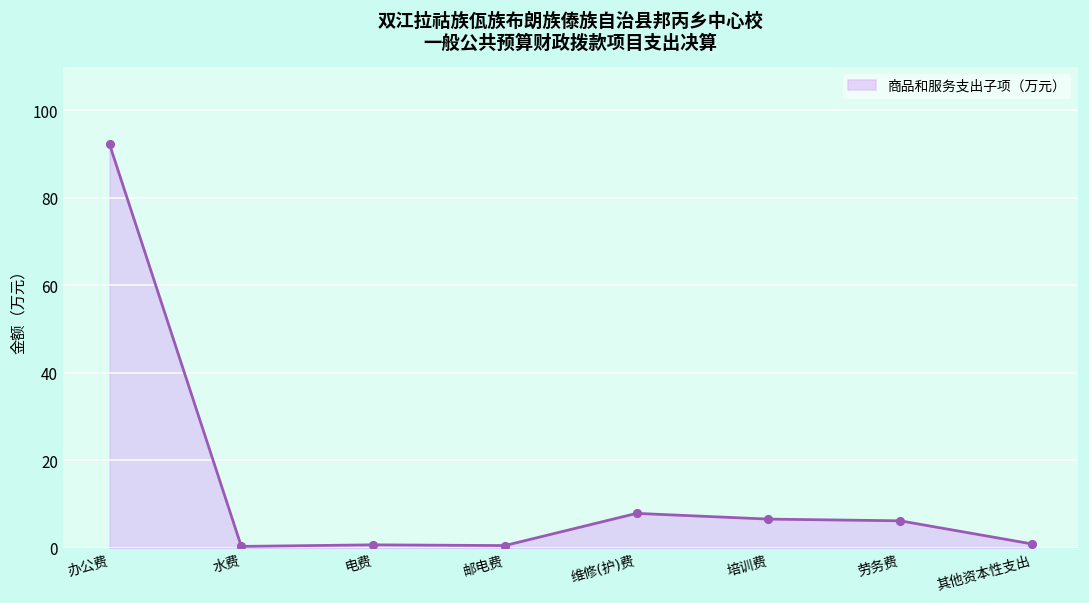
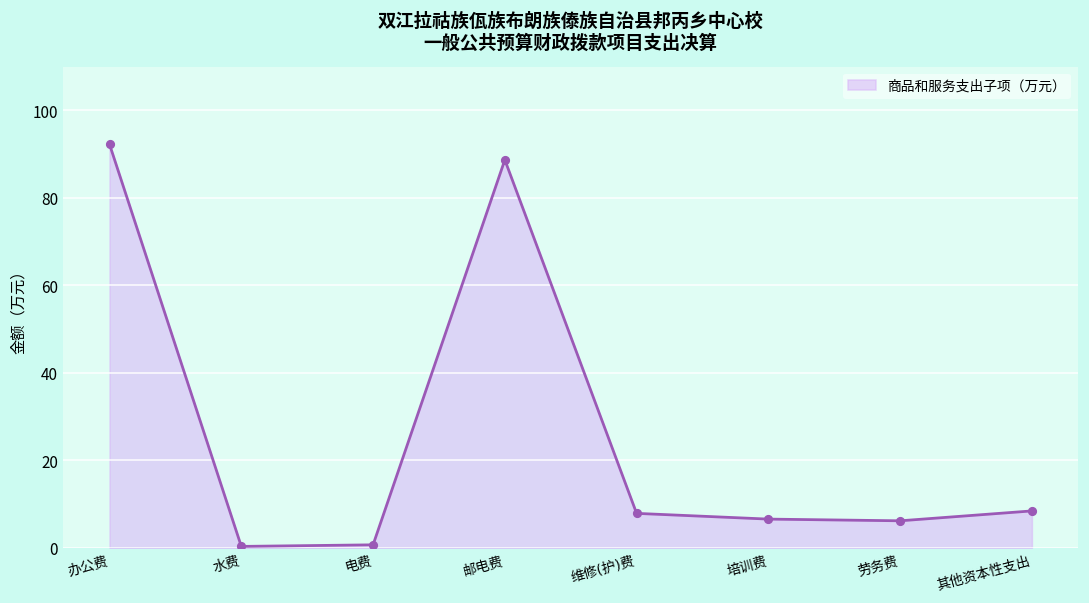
  {
    "办公费": 92,
    "水费": 0,
    "电费": 1,
-   "邮电费": 1,
+   "邮电费": 89,
    "维修(护)费": 8,
    "培训费": 7,
    "劳务费": 6,
-   "其他资本性支出": 1
+   "其他资本性支出": 8
  }
